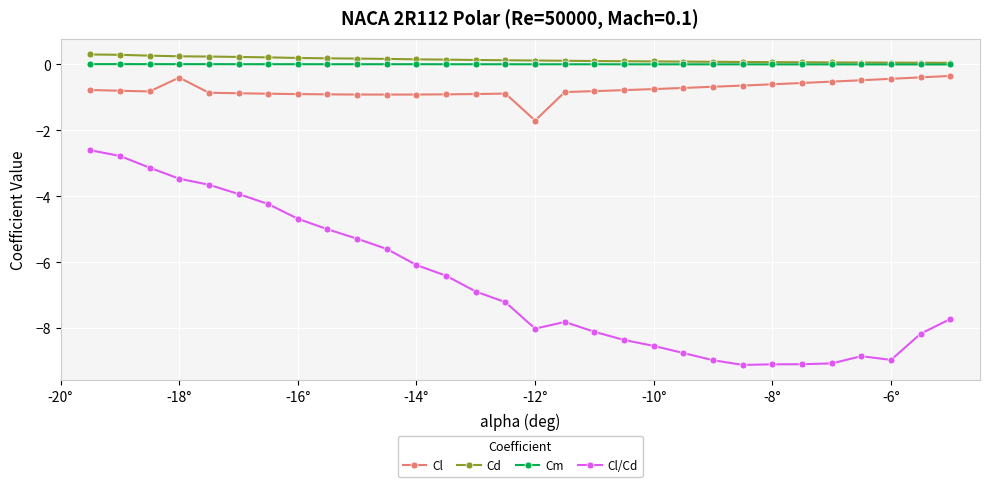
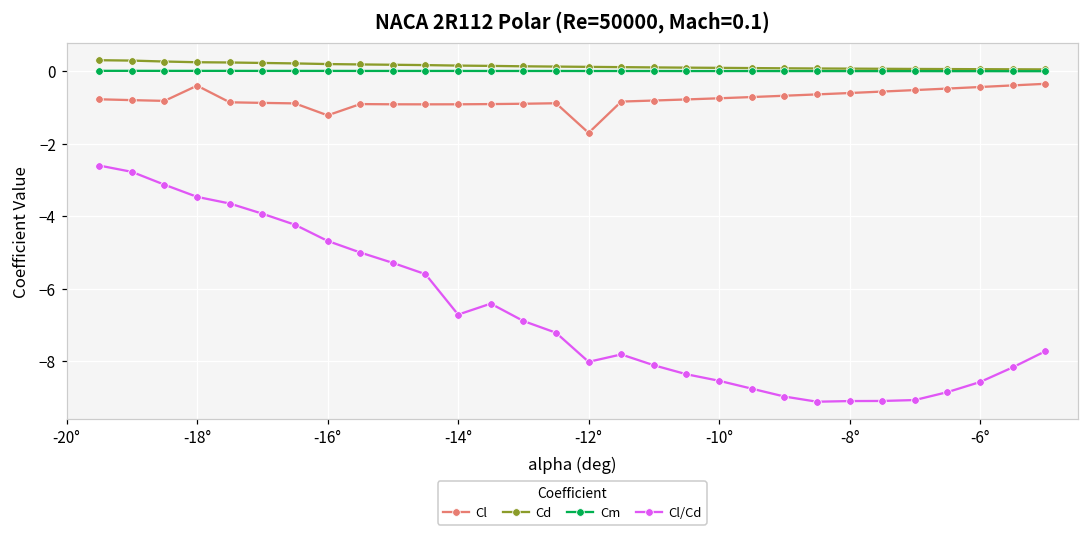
  {
    "Cl": {
      "-18°": -0.4,
-     "-16°": -0.9,
+     "-16°": -1.2,
      "-14°": -0.9,
      "-12°": -1.7,
      "-10°": -0.8,
      "-8°": -0.6,
      "-6°": -0.4
    },
    "Cd": {
      "-18°": 0.2,
      "-16°": 0.2,
      "-14°": 0.2,
      "-12°": 0.1,
      "-10°": 0.1
    },
    "Cm": {
      "-18°": 0.0,
      "-16°": 0.0,
      "-14°": 0.0,
      "-12°": 0.0,
      "-10°": 0.0
    },
    "Cl/Cd": {
      "-18°": -3.5,
      "-16°": -4.7,
-     "-14°": -6.1,
+     "-14°": -6.7,
      "-12°": -8.0,
      "-10°": -8.5,
      "-8°": -9.1,
-     "-6°": -9.0
+     "-6°": -8.6
    }
  }
